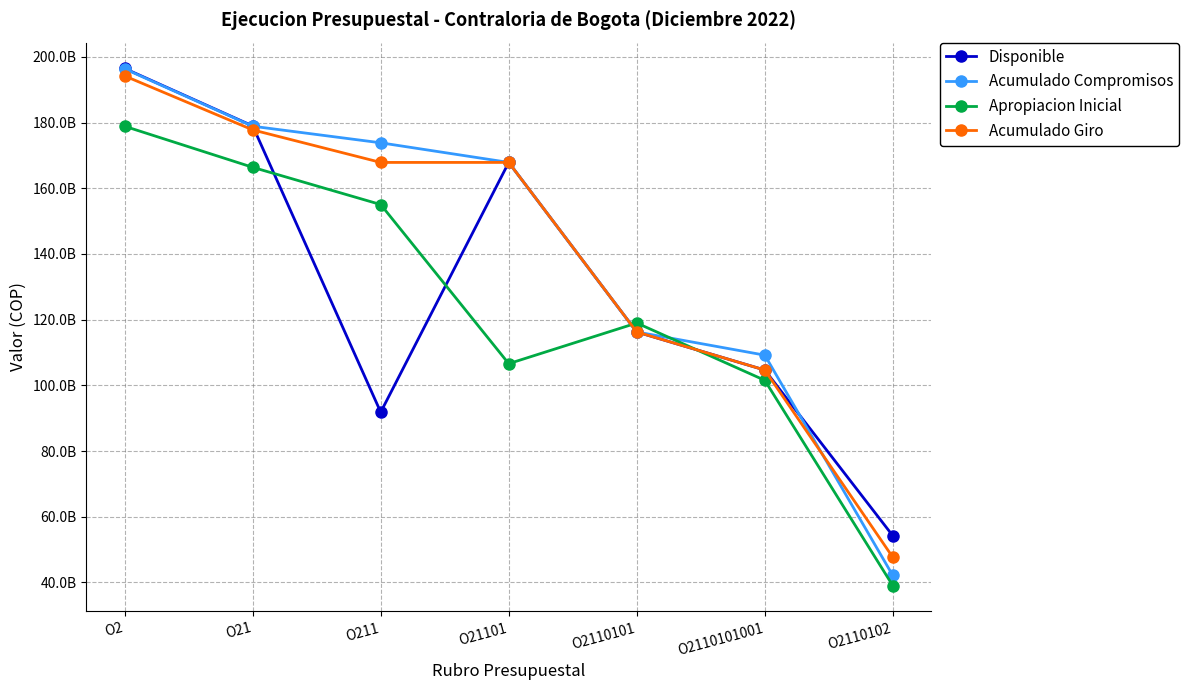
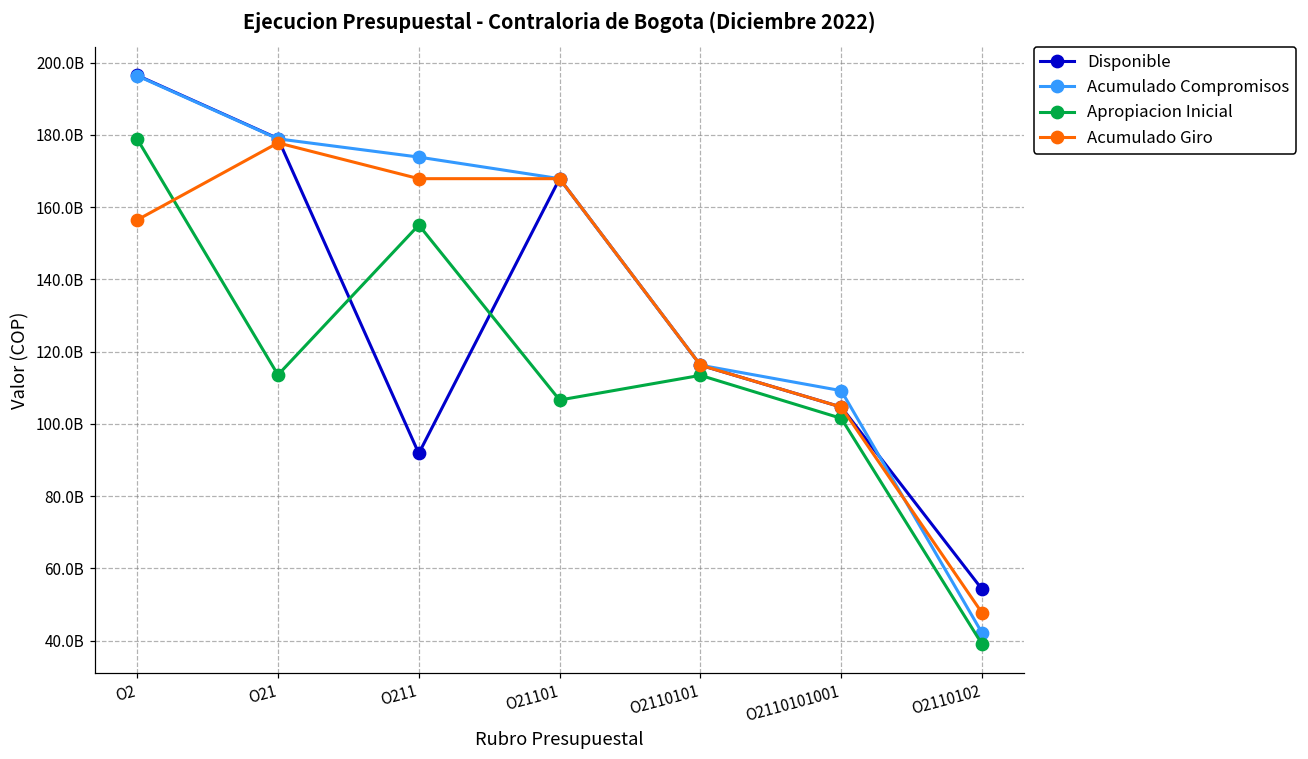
  {
    "Disponible": {
      "O211": 92000000000,
      "O2110102": 54000000000
    },
    "Acumulado Compromisos": {
      "O211": 174000000000,
      "O2110101001": 109000000000,
      "O2110102": 42000000000
    },
    "Apropiacion Inicial": {
      "O2": 179000000000,
-     "O21": 166000000000,
+     "O21": 114000000000,
      "O211": 155000000000,
      "O21101": 107000000000,
-     "O2110101": 119000000000,
+     "O2110101": 113000000000,
      "O2110101001": 102000000000,
      "O2110102": 39000000000
    },
    "Acumulado Giro": {
-     "O2": 194000000000,
+     "O2": 156000000000,
      "O21": 178000000000,
      "O211": 168000000000,
      "O2110102": 48000000000
    }
  }
